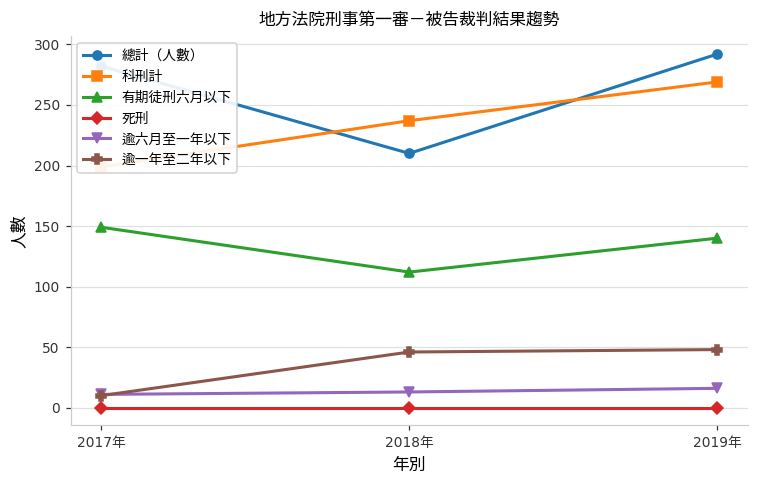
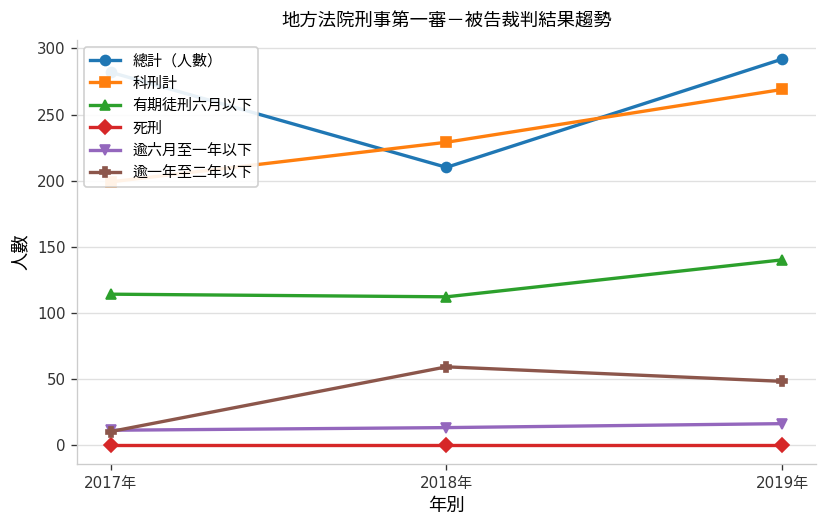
  {
    "總計（人數）": {
      "2018年": 210,
      "2019年": 292
    },
    "科刑計": {
-     "2018年": 237,
+     "2018年": 229,
      "2019年": 269
    },
    "有期徒刑六月以下": {
-     "2017年": 149,
+     "2017年": 114,
      "2018年": 112,
      "2019年": 140
    },
    "死刑": {
      "2017年": 0,
      "2018年": 0,
      "2019年": 0
    },
    "逾六月至一年以下": {
      "2018年": 13,
      "2019年": 16
    },
    "逾一年至二年以下": {
-     "2018年": 46,
+     "2018年": 59,
      "2019年": 48
    }
  }
